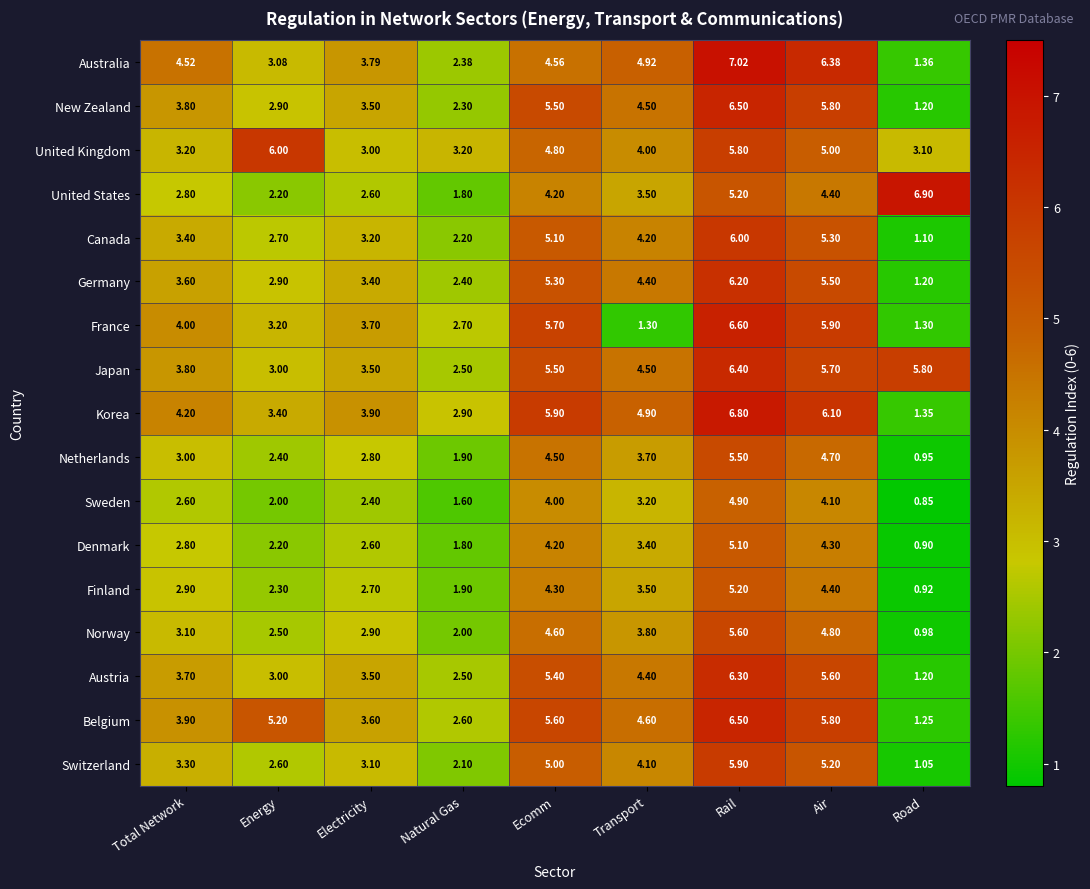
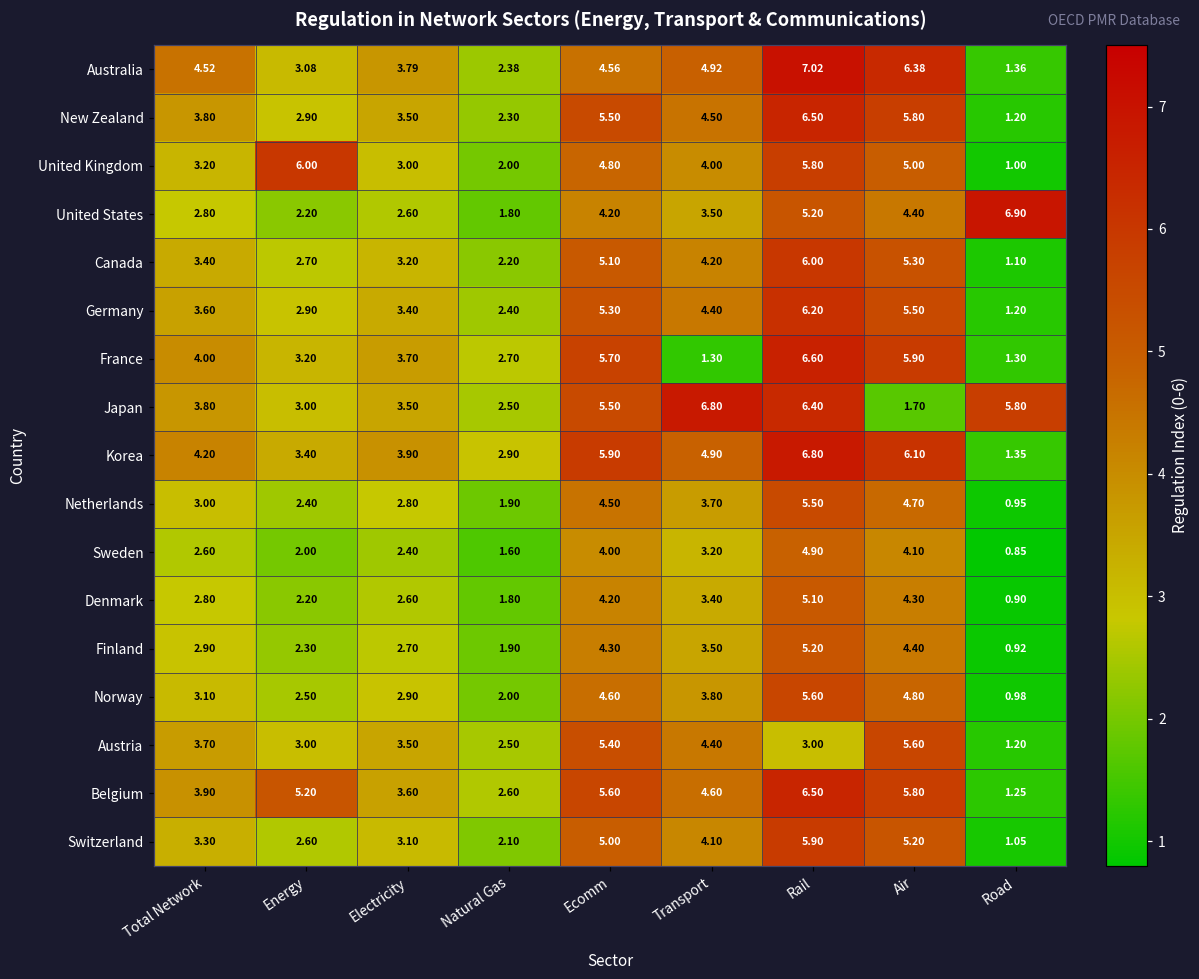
  {
    "Australia": {
      "Total Network": 4.52,
      "Energy": 3.08,
      "Electricity": 3.79,
      "Natural Gas": 2.38,
      "Ecomm": 4.56,
      "Transport": 4.92,
      "Rail": 7.02,
      "Air": 6.38,
      "Road": 1.36
    },
    "New Zealand": {
      "Total Network": 3.80,
      "Energy": 2.90,
      "Electricity": 3.50,
      "Natural Gas": 2.30,
      "Ecomm": 5.50,
      "Transport": 4.50,
      "Rail": 6.50,
      "Air": 5.80,
      "Road": 1.20
    },
    "United Kingdom": {
      "Total Network": 3.20,
      "Energy": 6.00,
      "Electricity": 3.00,
-     "Natural Gas": 3.20,
+     "Natural Gas": 2.00,
      "Ecomm": 4.80,
      "Transport": 4.00,
      "Rail": 5.80,
      "Air": 5.00,
-     "Road": 3.10
+     "Road": 1.00
    },
    "United States": {
      "Total Network": 2.80,
      "Energy": 2.20,
      "Electricity": 2.60,
      "Natural Gas": 1.80,
      "Ecomm": 4.20,
      "Transport": 3.50,
      "Rail": 5.20,
      "Air": 4.40,
      "Road": 6.90
    },
    "Canada": {
      "Total Network": 3.40,
      "Energy": 2.70,
      "Electricity": 3.20,
      "Natural Gas": 2.20,
      "Ecomm": 5.10,
      "Transport": 4.20,
      "Rail": 6.00,
      "Air": 5.30,
      "Road": 1.10
    },
    "Germany": {
      "Total Network": 3.60,
      "Energy": 2.90,
      "Electricity": 3.40,
      "Natural Gas": 2.40,
      "Ecomm": 5.30,
      "Transport": 4.40,
      "Rail": 6.20,
      "Air": 5.50,
      "Road": 1.20
    },
    "France": {
      "Total Network": 4.00,
      "Energy": 3.20,
      "Electricity": 3.70,
      "Natural Gas": 2.70,
      "Ecomm": 5.70,
      "Transport": 1.30,
      "Rail": 6.60,
      "Air": 5.90,
      "Road": 1.30
    },
    "Japan": {
      "Total Network": 3.80,
      "Energy": 3.00,
      "Electricity": 3.50,
      "Natural Gas": 2.50,
      "Ecomm": 5.50,
-     "Transport": 4.50,
+     "Transport": 6.80,
      "Rail": 6.40,
-     "Air": 5.70,
+     "Air": 1.70,
      "Road": 5.80
    },
    "Korea": {
      "Total Network": 4.20,
      "Energy": 3.40,
      "Electricity": 3.90,
      "Natural Gas": 2.90,
      "Ecomm": 5.90,
      "Transport": 4.90,
      "Rail": 6.80,
      "Air": 6.10,
      "Road": 1.35
    },
    "Netherlands": {
      "Total Network": 3.00,
      "Energy": 2.40,
      "Electricity": 2.80,
      "Natural Gas": 1.90,
      "Ecomm": 4.50,
      "Transport": 3.70,
      "Rail": 5.50,
      "Air": 4.70,
      "Road": 0.95
    },
    "Sweden": {
      "Total Network": 2.60,
      "Energy": 2.00,
      "Electricity": 2.40,
      "Natural Gas": 1.60,
      "Ecomm": 4.00,
      "Transport": 3.20,
      "Rail": 4.90,
      "Air": 4.10,
      "Road": 0.85
    },
    "Denmark": {
      "Total Network": 2.80,
      "Energy": 2.20,
      "Electricity": 2.60,
      "Natural Gas": 1.80,
      "Ecomm": 4.20,
      "Transport": 3.40,
      "Rail": 5.10,
      "Air": 4.30,
      "Road": 0.90
    },
    "Finland": {
      "Total Network": 2.90,
      "Energy": 2.30,
      "Electricity": 2.70,
      "Natural Gas": 1.90,
      "Ecomm": 4.30,
      "Transport": 3.50,
      "Rail": 5.20,
      "Air": 4.40,
      "Road": 0.92
    },
    "Norway": {
      "Total Network": 3.10,
      "Energy": 2.50,
      "Electricity": 2.90,
      "Natural Gas": 2.00,
      "Ecomm": 4.60,
      "Transport": 3.80,
      "Rail": 5.60,
      "Air": 4.80,
      "Road": 0.98
    },
    "Austria": {
      "Total Network": 3.70,
      "Energy": 3.00,
      "Electricity": 3.50,
      "Natural Gas": 2.50,
      "Ecomm": 5.40,
      "Transport": 4.40,
-     "Rail": 6.30,
+     "Rail": 3.00,
      "Air": 5.60,
      "Road": 1.20
    },
    "Belgium": {
      "Total Network": 3.90,
      "Energy": 5.20,
      "Electricity": 3.60,
      "Natural Gas": 2.60,
      "Ecomm": 5.60,
      "Transport": 4.60,
      "Rail": 6.50,
      "Air": 5.80,
      "Road": 1.25
    },
    "Switzerland": {
      "Total Network": 3.30,
      "Energy": 2.60,
      "Electricity": 3.10,
      "Natural Gas": 2.10,
      "Ecomm": 5.00,
      "Transport": 4.10,
      "Rail": 5.90,
      "Air": 5.20,
      "Road": 1.05
    }
  }
